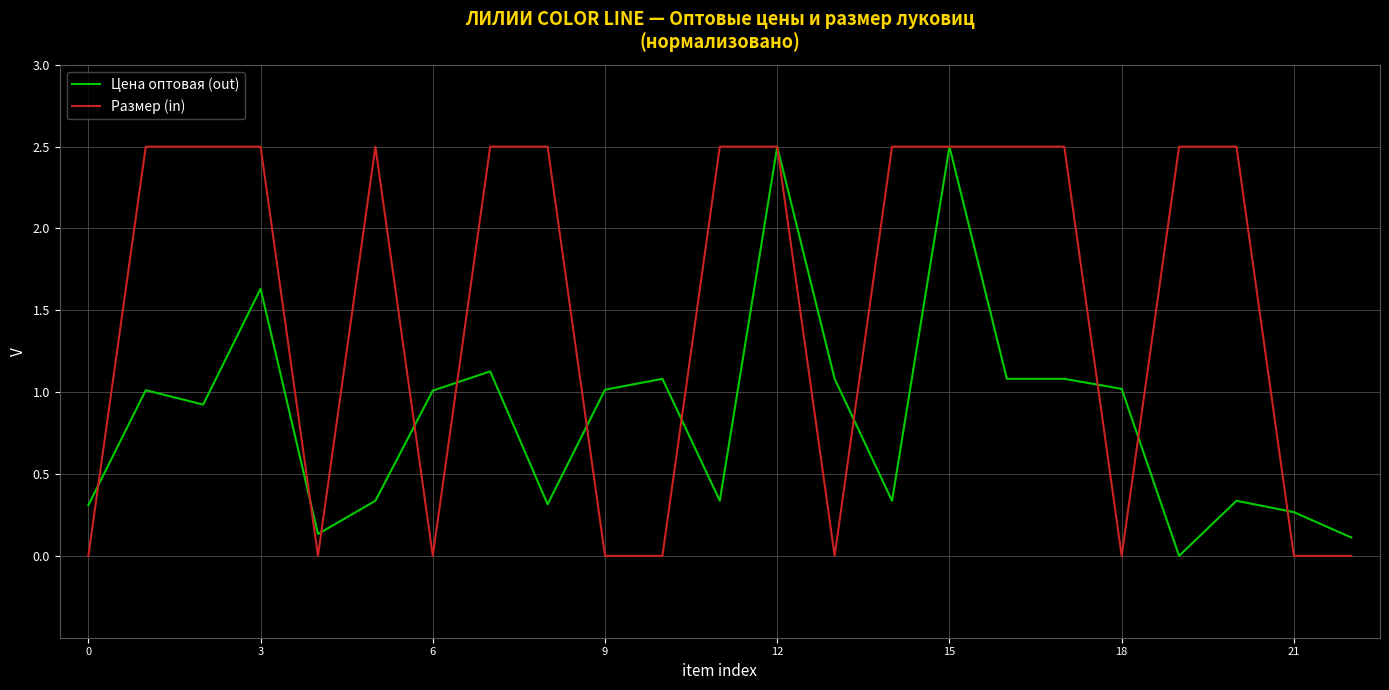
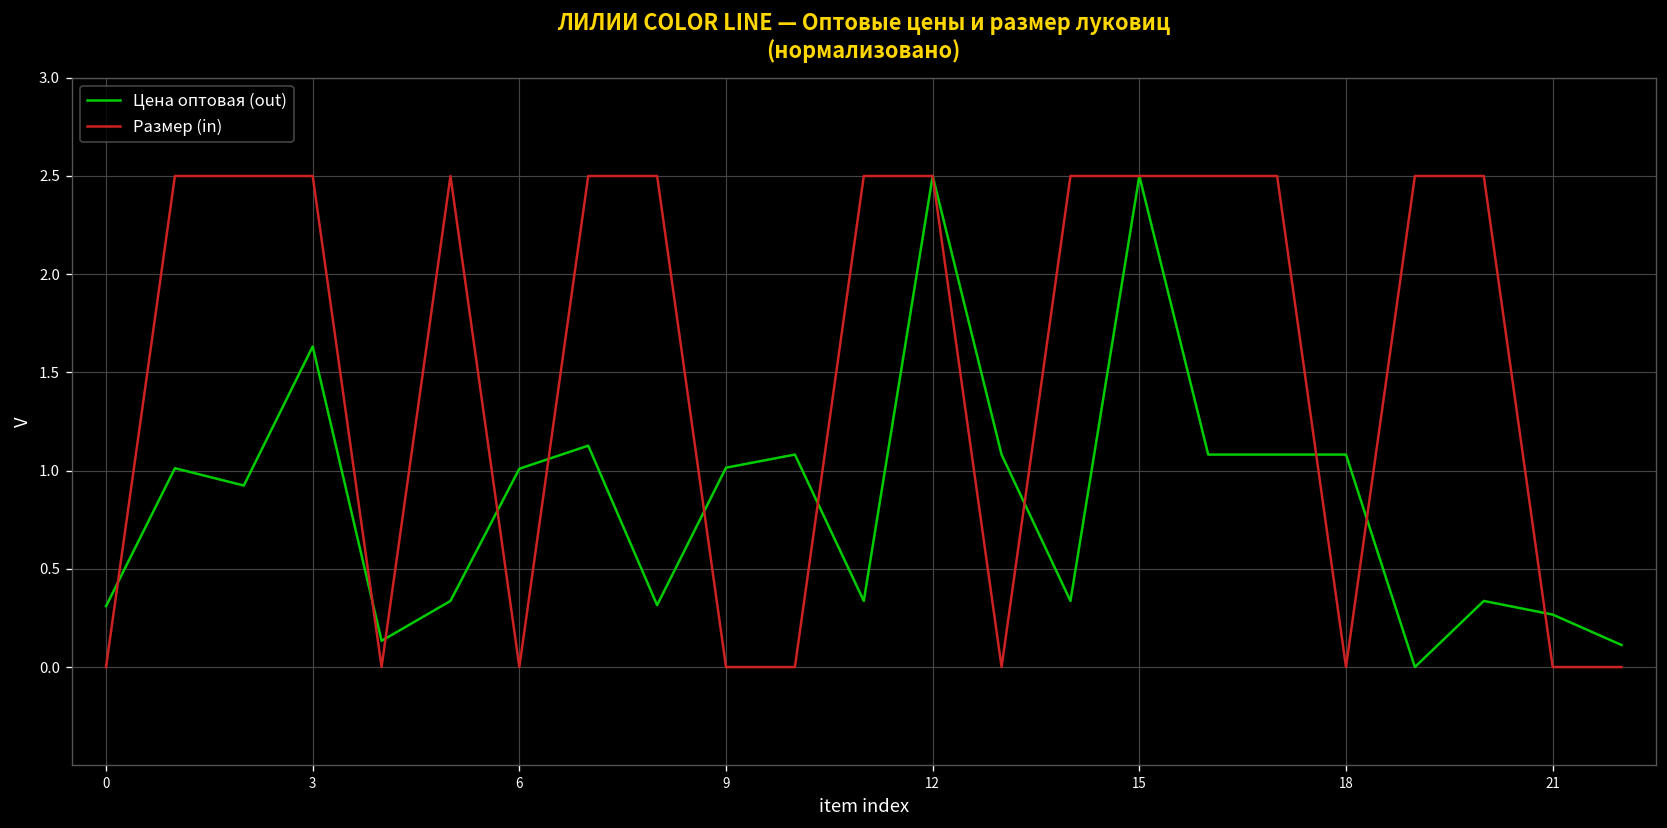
  {
    "Цена оптовая (out)": {
      "0": 0.31,
      "3": 1.63,
      "6": 1.01,
      "9": 1.01,
-     "18": 1.02,
+     "18": 1.08,
      "21": 0.27
    },
    "Размер (in)": {
      "0": 0.00,
      "3": 2.50,
      "6": 0.00,
      "9": 0.00,
      "18": 0.00,
      "21": 0.00
    }
  }
